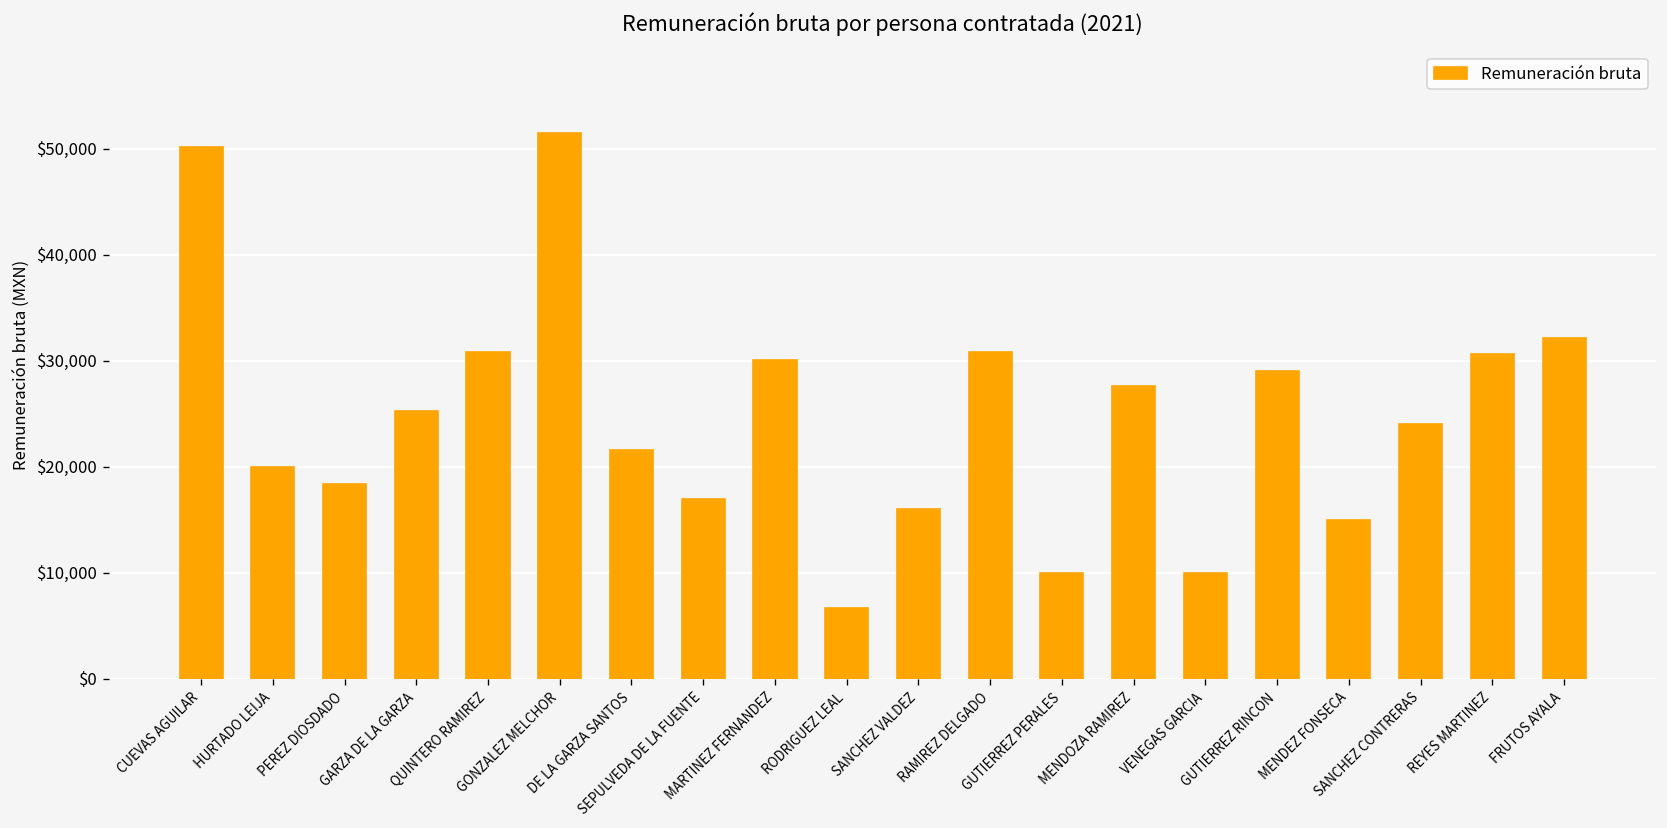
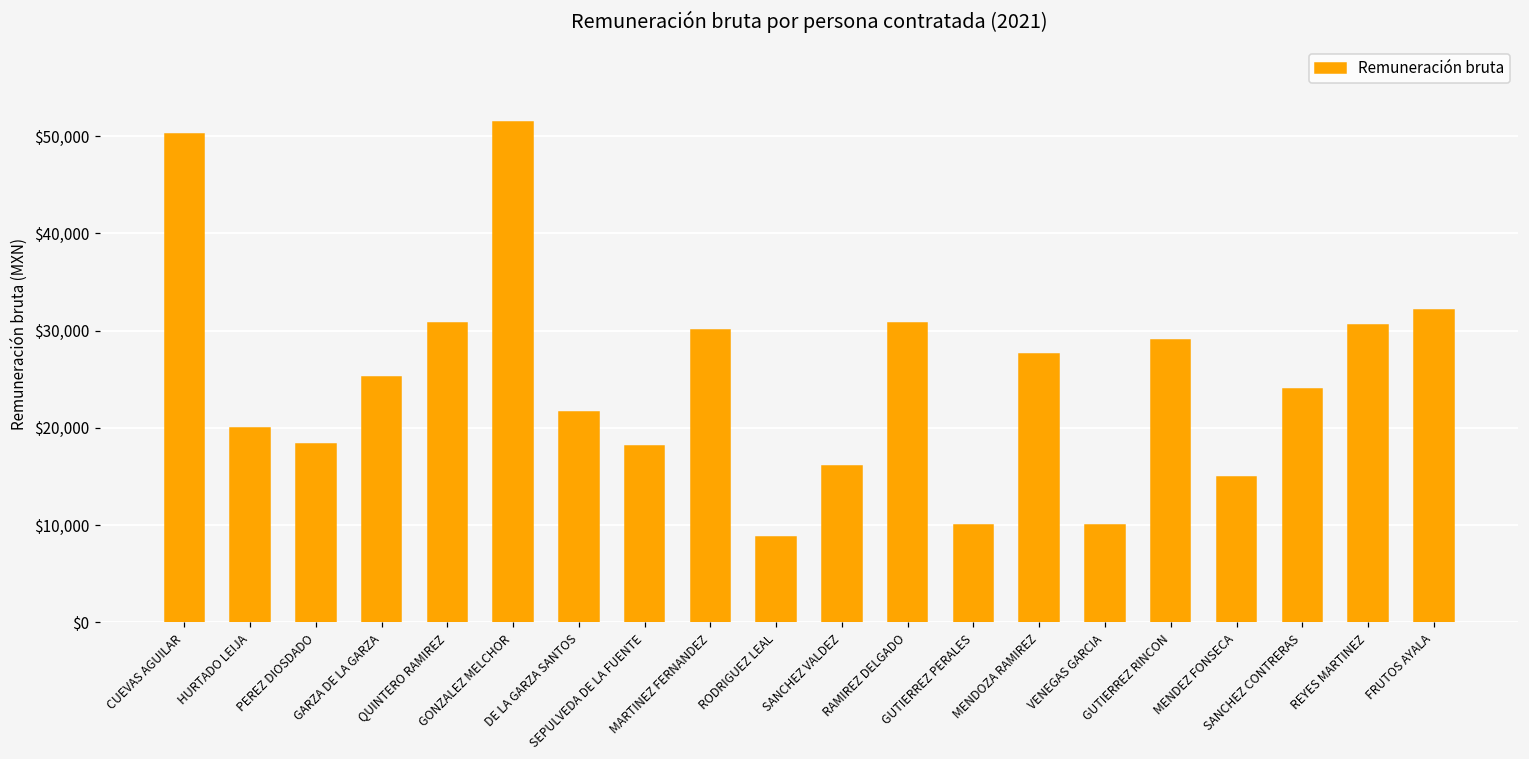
  {
    "CUEVAS AGUILAR": "$50,000",
    "HURTADO LEIJA": "$20,000",
    "PEREZ DIOSDADO": "$18,000",
    "GARZA DE LA GARZA": "$25,000",
    "QUINTERO RAMIREZ": "$31,000",
    "GONZALEZ MELCHOR": "$52,000",
    "DE LA GARZA SANTOS": "$22,000",
-   "SEPULVEDA DE LA FUENTE": "$17,000",
+   "SEPULVEDA DE LA FUENTE": "$18,000",
    "MARTINEZ FERNANDEZ": "$30,000",
-   "RODRIGUEZ LEAL": "$7,000",
+   "RODRIGUEZ LEAL": "$9,000",
    "SANCHEZ VALDEZ": "$16,000",
    "RAMIREZ DELGADO": "$31,000",
    "GUTIERREZ PERALES": "$10,000",
    "MENDOZA RAMIREZ": "$28,000",
    "VENEGAS GARCIA": "$10,000",
    "GUTIERREZ RINCON": "$29,000",
    "MENDEZ FONSECA": "$15,000",
    "SANCHEZ CONTRERAS": "$24,000",
    "REYES MARTINEZ": "$31,000",
    "FRUTOS AYALA": "$32,000"
  }
